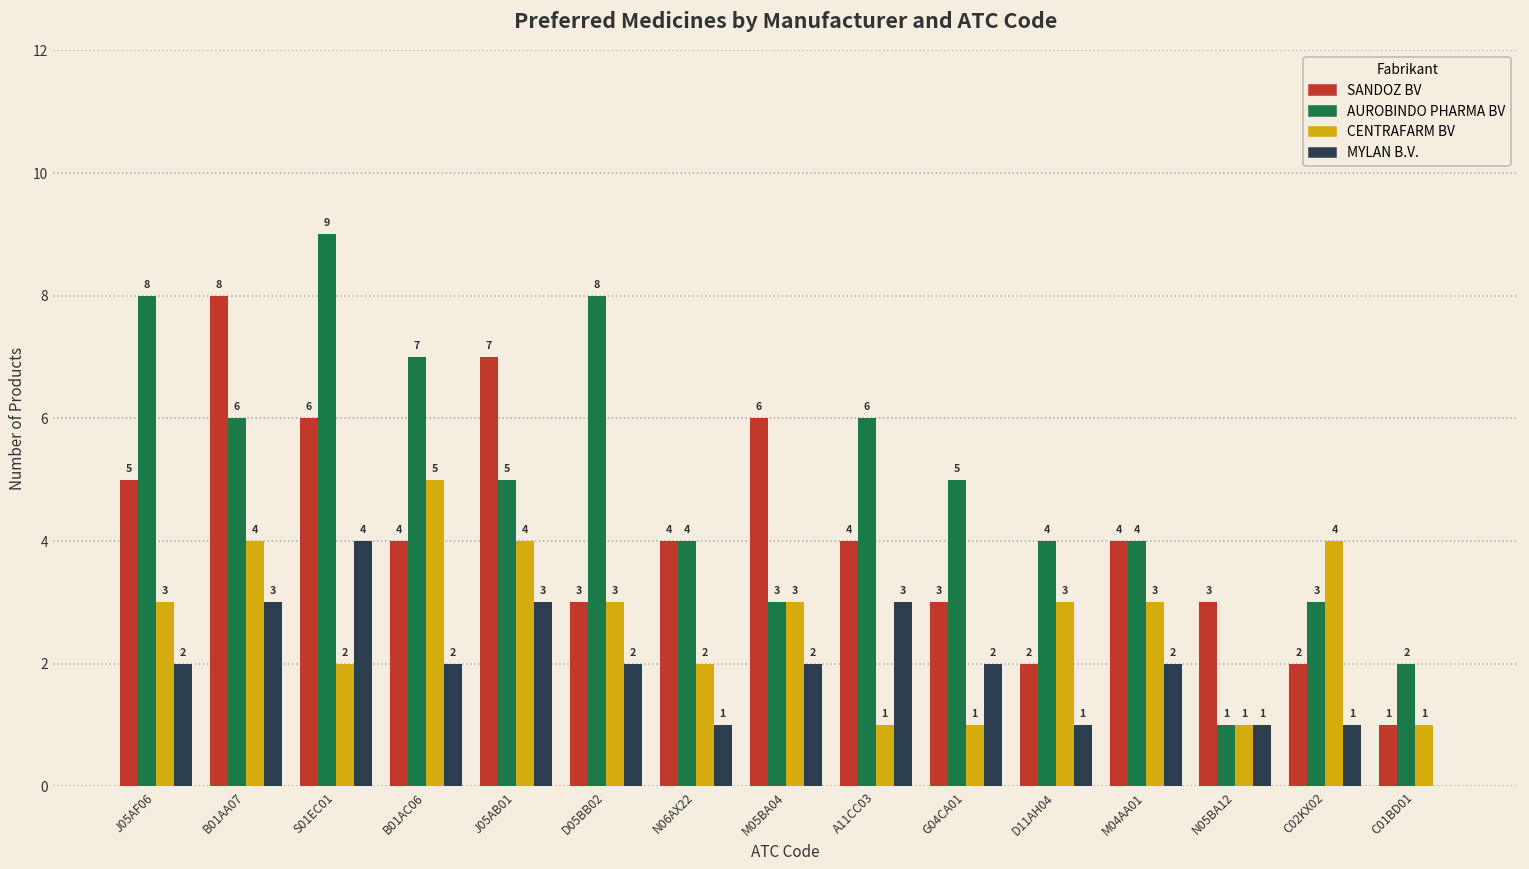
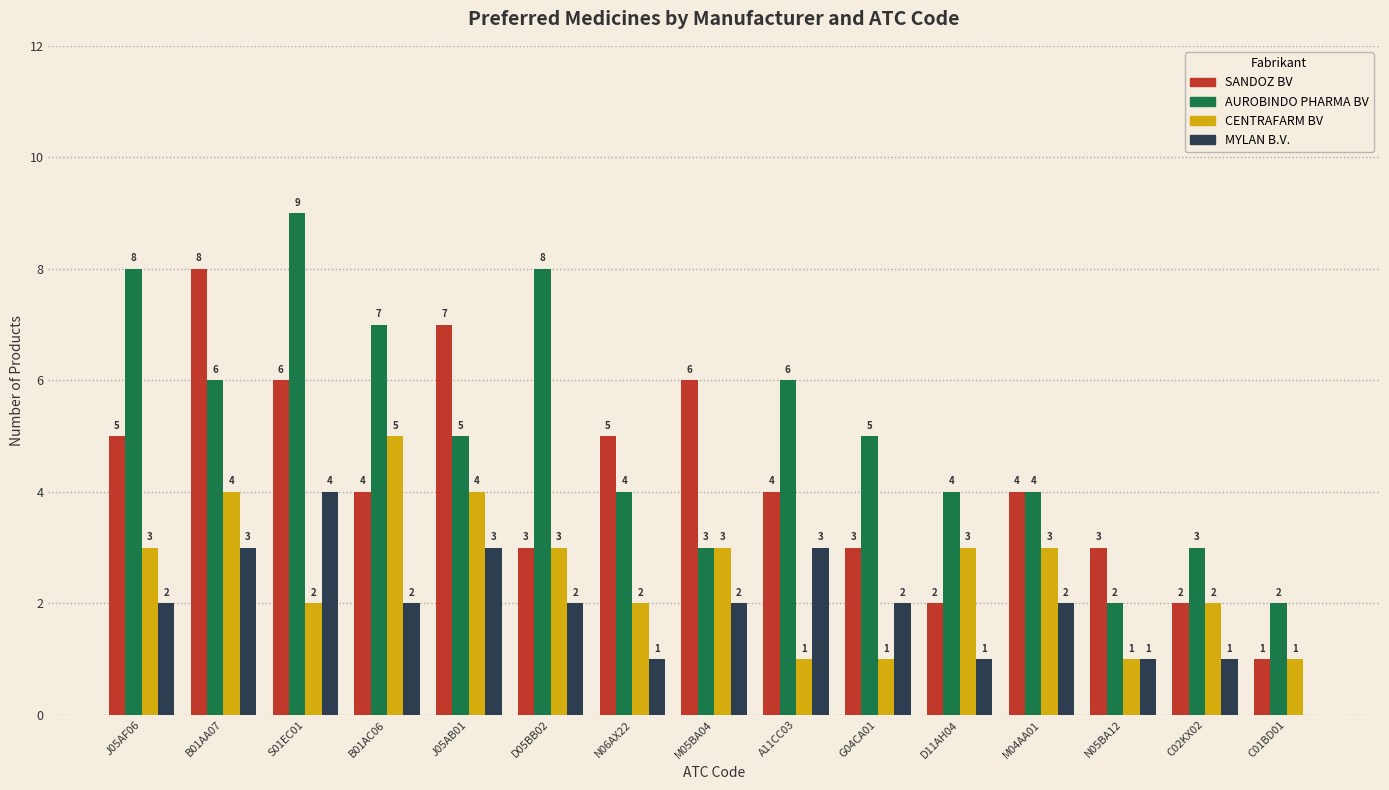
  {
    "SANDOZ BV": {
      "J05AF06": 5,
      "B01AA07": 8,
      "S01EC01": 6,
      "B01AC06": 4,
      "J05AB01": 7,
      "D05BB02": 3,
-     "N06AX22": 4,
+     "N06AX22": 5,
      "M05BA04": 6,
      "A11CC03": 4,
      "G04CA01": 3,
      "D11AH04": 2,
      "M04AA01": 4,
      "N05BA12": 3,
      "C02KX02": 2,
      "C01BD01": 1
    },
    "AUROBINDO PHARMA BV": {
      "J05AF06": 8,
      "B01AA07": 6,
      "S01EC01": 9,
      "B01AC06": 7,
      "J05AB01": 5,
      "D05BB02": 8,
      "N06AX22": 4,
      "M05BA04": 3,
      "A11CC03": 6,
      "G04CA01": 5,
      "D11AH04": 4,
      "M04AA01": 4,
-     "N05BA12": 1,
+     "N05BA12": 2,
      "C02KX02": 3,
      "C01BD01": 2
    },
    "CENTRAFARM BV": {
      "J05AF06": 3,
      "B01AA07": 4,
      "S01EC01": 2,
      "B01AC06": 5,
      "J05AB01": 4,
      "D05BB02": 3,
      "N06AX22": 2,
      "M05BA04": 3,
      "A11CC03": 1,
      "G04CA01": 1,
      "D11AH04": 3,
      "M04AA01": 3,
      "N05BA12": 1,
-     "C02KX02": 4,
+     "C02KX02": 2,
      "C01BD01": 1
    },
    "MYLAN B.V.": {
      "J05AF06": 2,
      "B01AA07": 3,
      "S01EC01": 4,
      "B01AC06": 2,
      "J05AB01": 3,
      "D05BB02": 2,
      "N06AX22": 1,
      "M05BA04": 2,
      "A11CC03": 3,
      "G04CA01": 2,
      "D11AH04": 1,
      "M04AA01": 2,
      "N05BA12": 1,
      "C02KX02": 1
    }
  }
